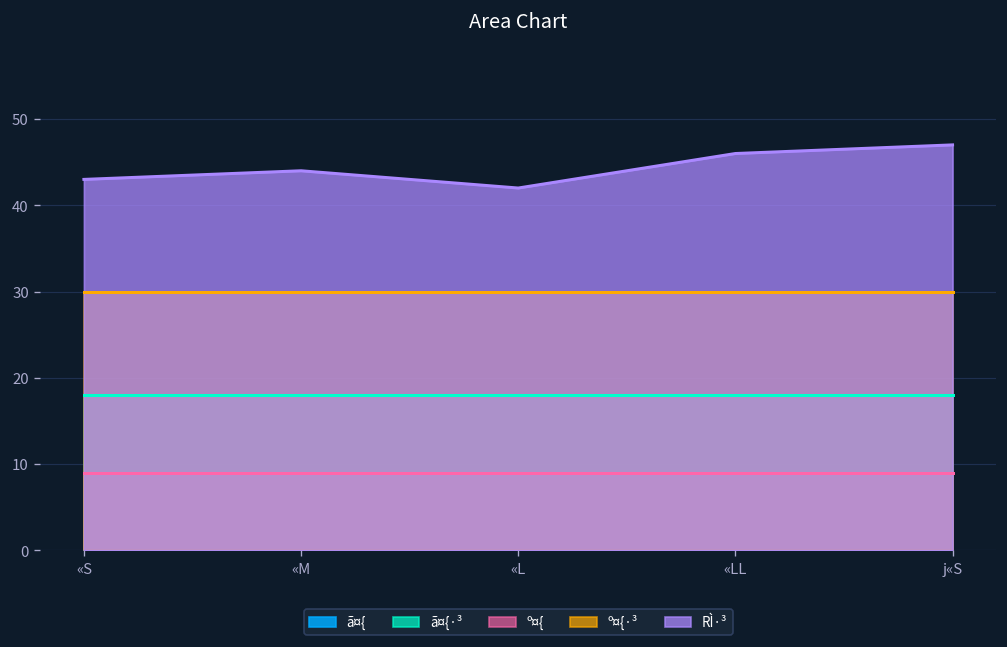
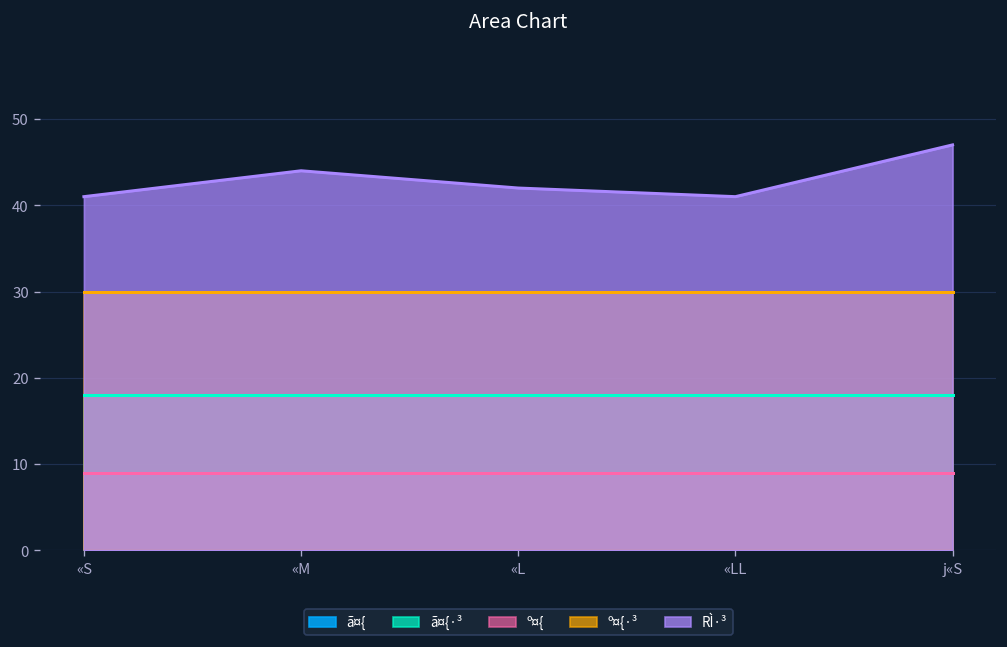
  {
    "º¤{": {
      "«S": 9,
      "«M": 9,
      "«L": 9,
      "«LL": 9,
      "j«S": 9
    },
    "ã¤{·³": {
      "«S": 18,
      "«M": 18,
      "«L": 18,
      "«LL": 18,
      "j«S": 18
    },
    "º¤{·³": {
      "«S": 30,
      "«M": 30,
      "«L": 30,
      "«LL": 30,
      "j«S": 30
    },
    "RÌ·³": {
-     "«S": 43,
+     "«S": 41,
      "«M": 44,
      "«L": 42,
-     "«LL": 46,
+     "«LL": 41,
      "j«S": 47
    }
  }
